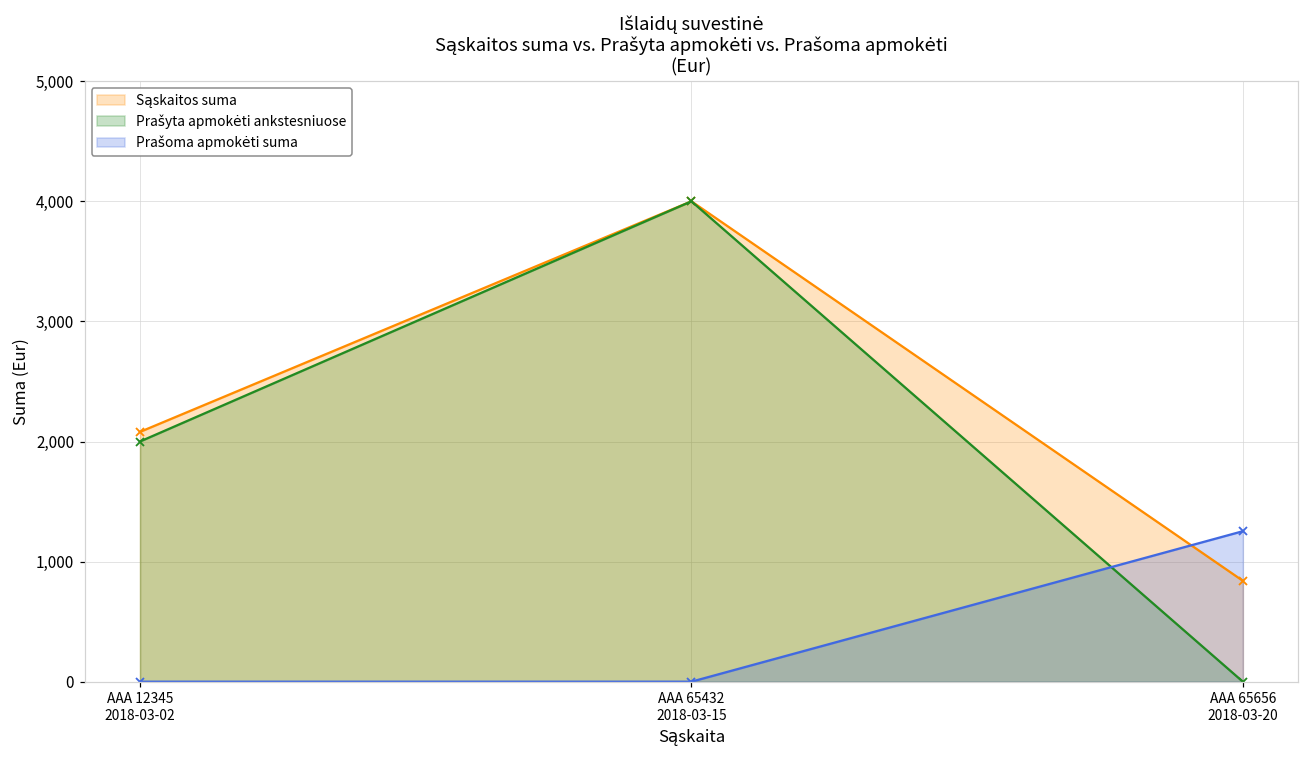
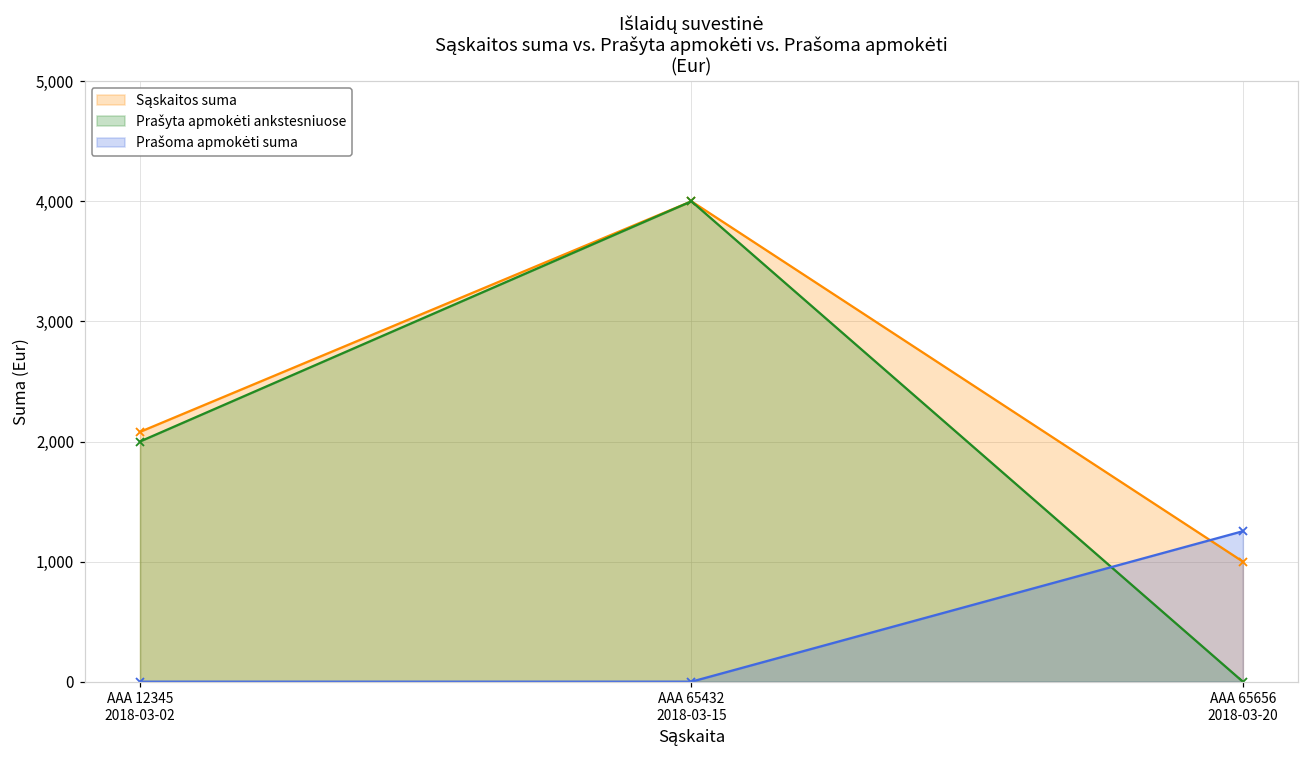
  {
    "Sąskaitos suma": {
      "AAA 12345 2018-03-02": "2,080",
-     "AAA 65656 2018-03-20": "840"
+     "AAA 65656 2018-03-20": "1,000"
    },
    "Prašoma apmokėti suma": {
      "AAA 12345 2018-03-02": "0",
      "AAA 65432 2018-03-15": "0",
      "AAA 65656 2018-03-20": "1,250"
    }
  }
